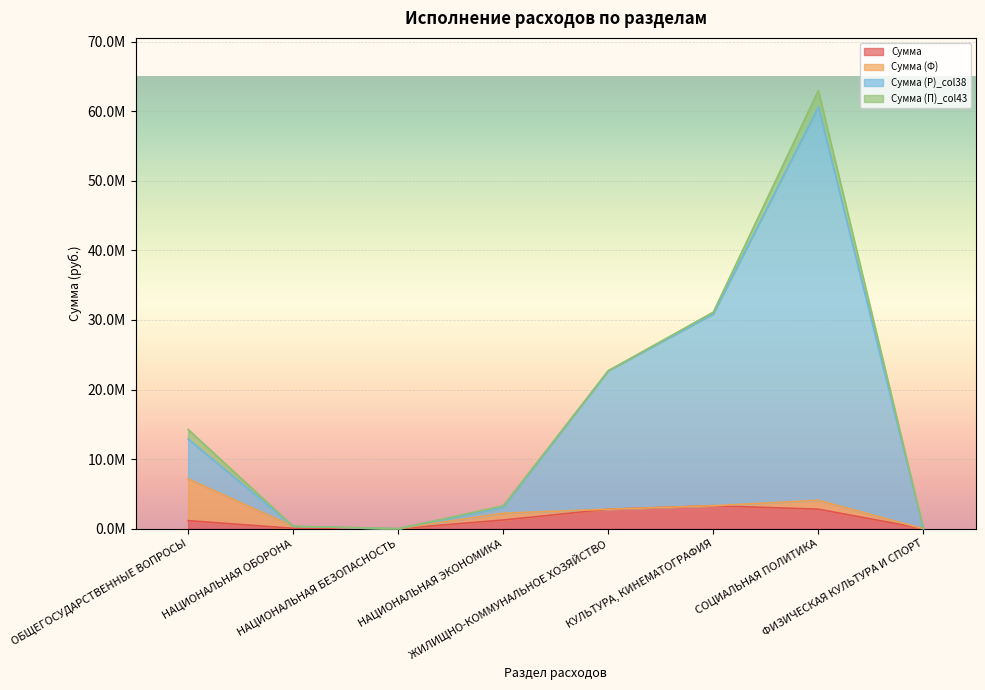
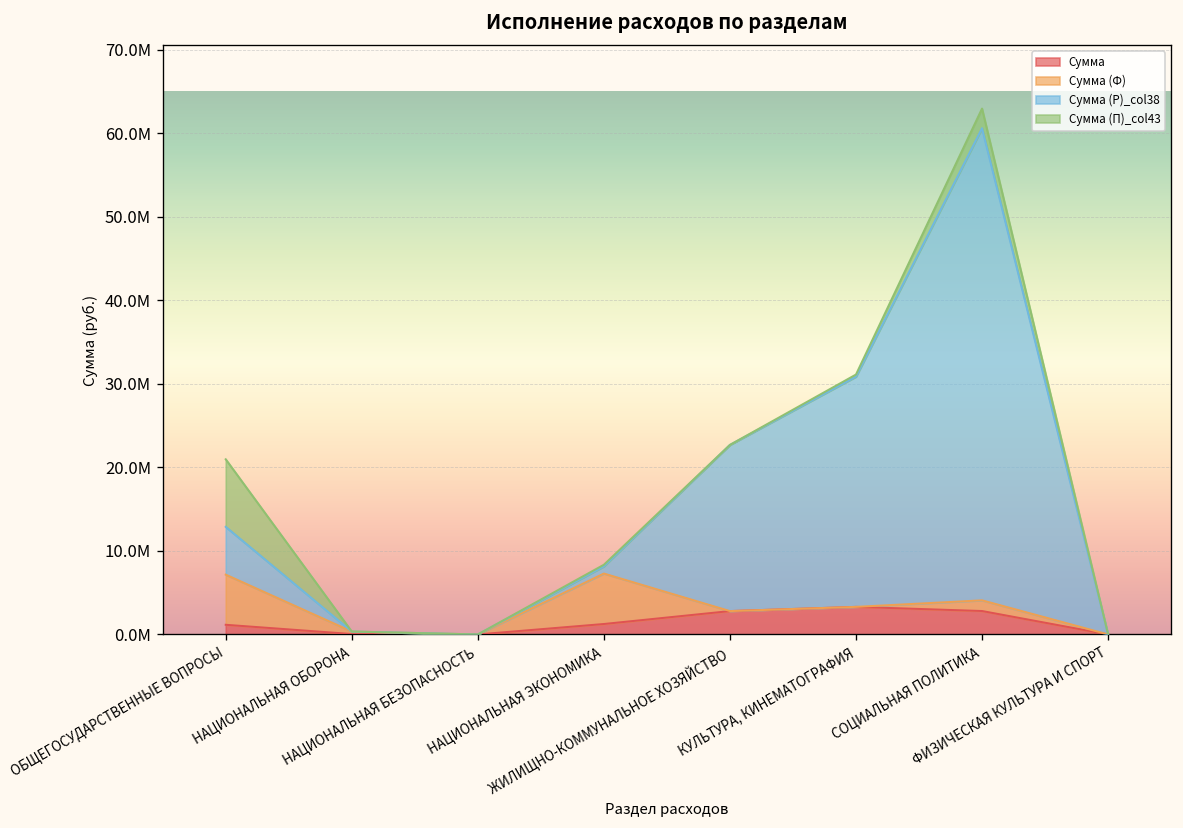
  {
    "Сумма": {
      "ОБЩЕГОСУДАРСТВЕННЫЕ ВОПРОСЫ": 1000000,
      "НАЦИОНАЛЬНАЯ ЭКОНОМИКА": 1000000,
      "СОЦИАЛЬНАЯ ПОЛИТИКА": 3000000
    },
    "Сумма (Ф)": {
      "ОБЩЕГОСУДАРСТВЕННЫЕ ВОПРОСЫ": 6000000,
-     "НАЦИОНАЛЬНАЯ ЭКОНОМИКА": 1000000,
+     "НАЦИОНАЛЬНАЯ ЭКОНОМИКА": 6000000,
      "СОЦИАЛЬНАЯ ПОЛИТИКА": 1000000
    },
    "Сумма (Р)_col38": {
      "ОБЩЕГОСУДАРСТВЕННЫЕ ВОПРОСЫ": 6000000,
      "СОЦИАЛЬНАЯ ПОЛИТИКА": 57000000
    },
    "Сумма (П)_col43": {
-     "ОБЩЕГОСУДАРСТВЕННЫЕ ВОПРОСЫ": 1000000,
+     "ОБЩЕГОСУДАРСТВЕННЫЕ ВОПРОСЫ": 8000000,
      "СОЦИАЛЬНАЯ ПОЛИТИКА": 2000000
    }
  }
